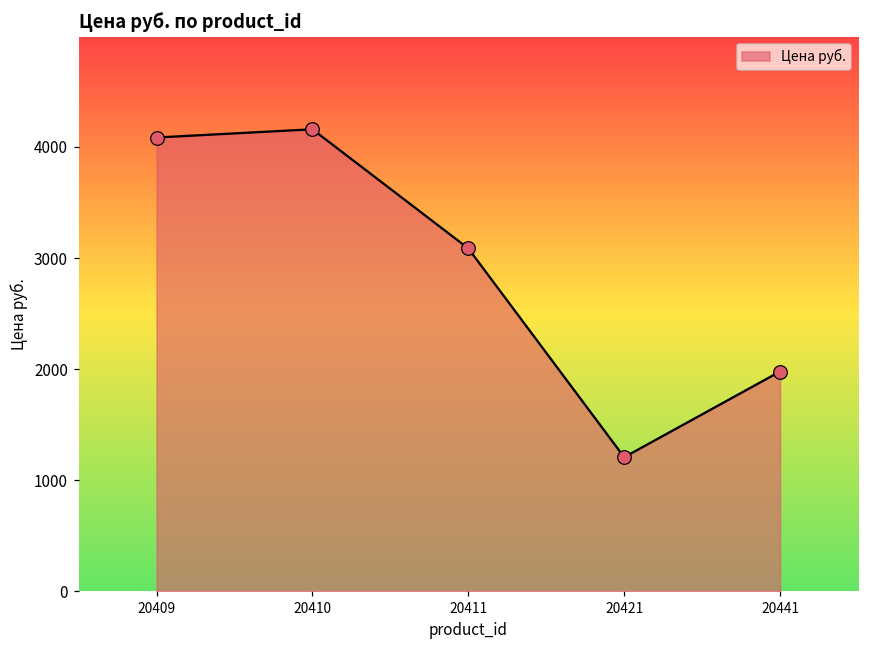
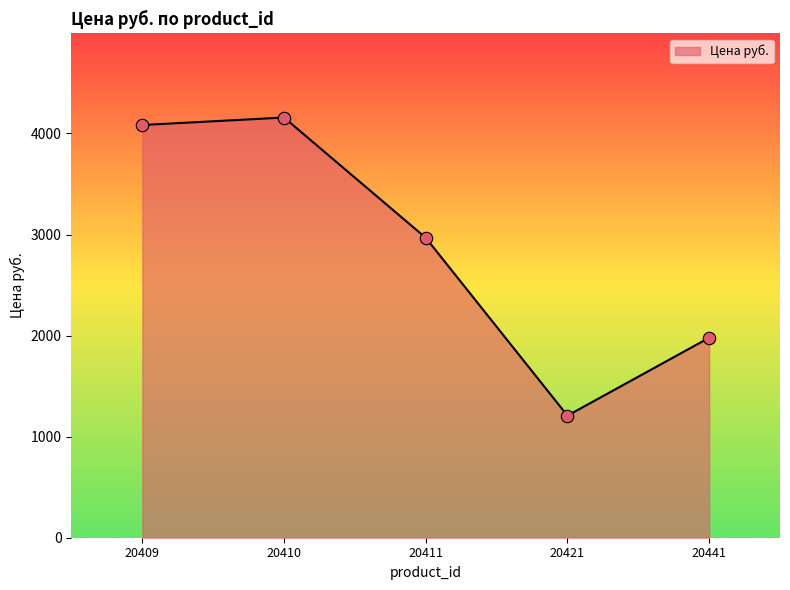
  {
    "20409": 4080,
    "20410": 4160,
-   "20411": 3090,
+   "20411": 2970,
    "20421": 1210,
    "20441": 1980
  }
